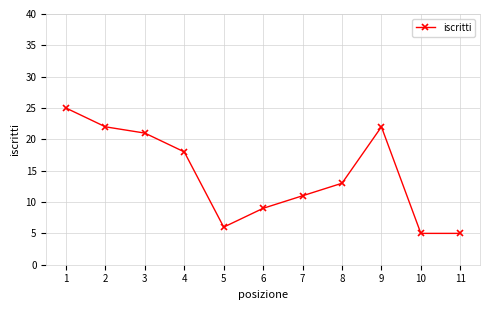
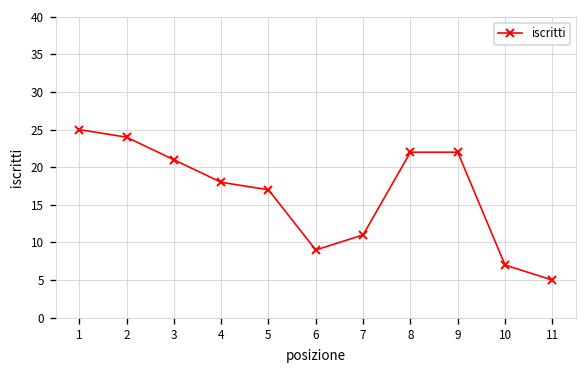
  {
    "1": 25,
-   "2": 22,
+   "2": 24,
    "3": 21,
    "4": 18,
-   "5": 6,
+   "5": 17,
    "6": 9,
    "7": 11,
-   "8": 13,
+   "8": 22,
    "9": 22,
-   "10": 5,
+   "10": 7,
    "11": 5
  }
